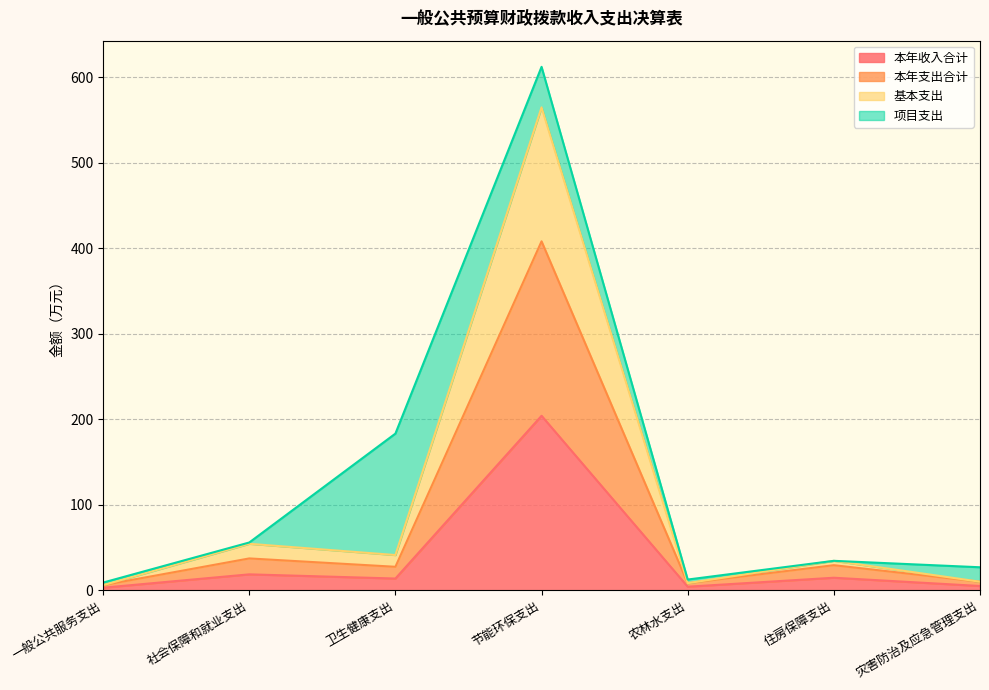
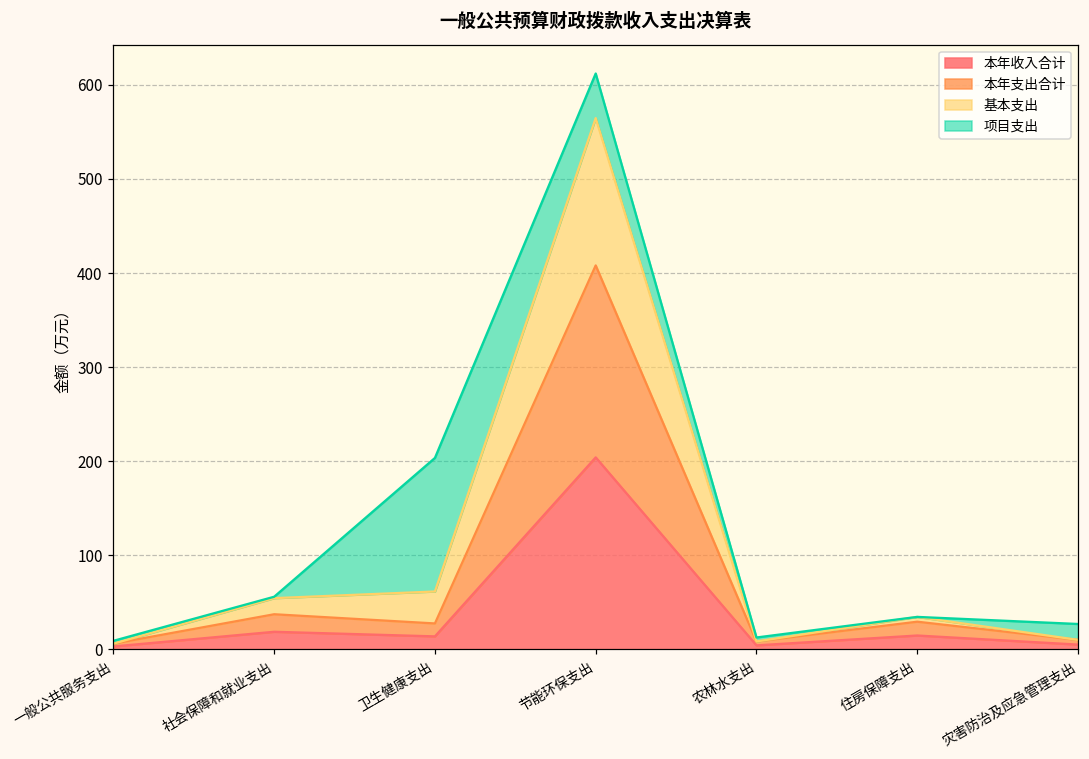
  {
    "基本支出": {
-     "卫生健康支出": 10,
+     "卫生健康支出": 30,
      "节能环保支出": 160
    },
    "项目支出": {
      "卫生健康支出": 140,
      "节能环保支出": 50,
      "农林水支出": 0,
      "灾害防治及应急管理支出": 20
    }
  }
